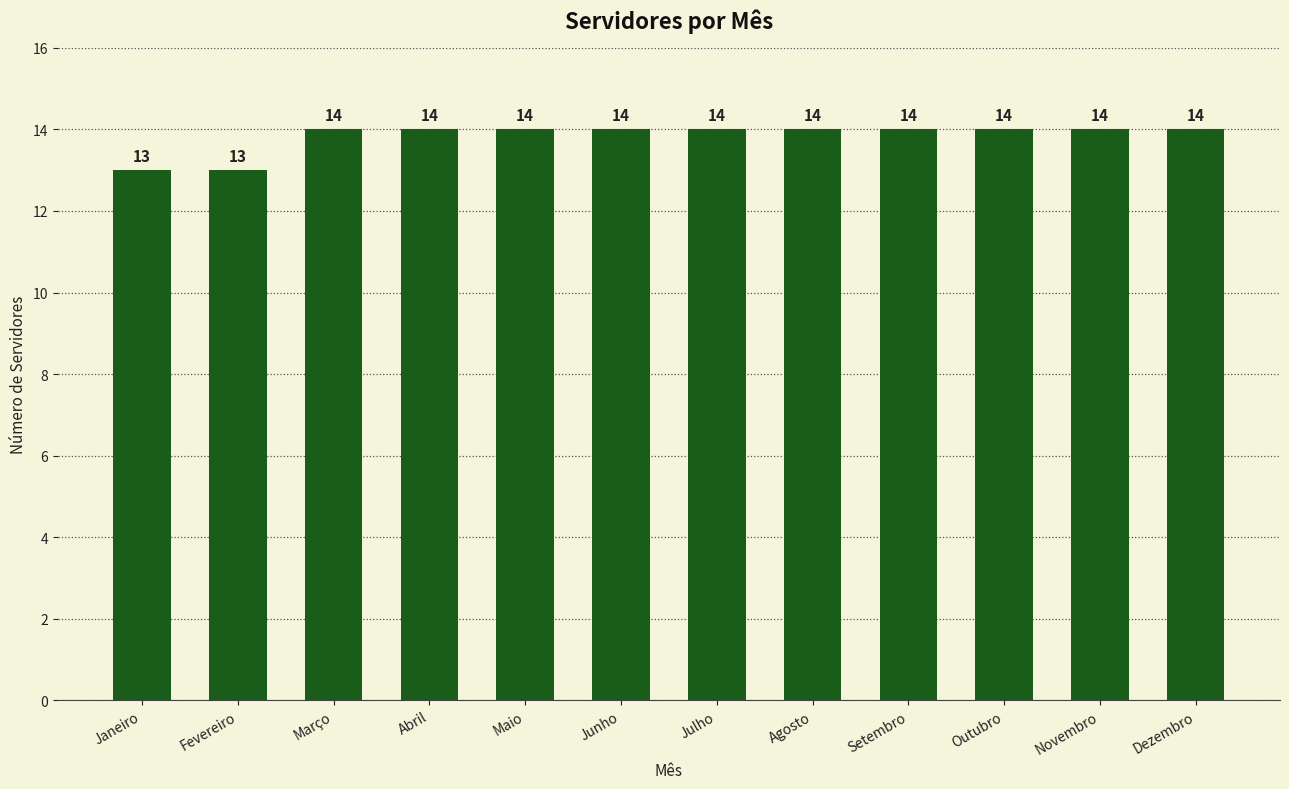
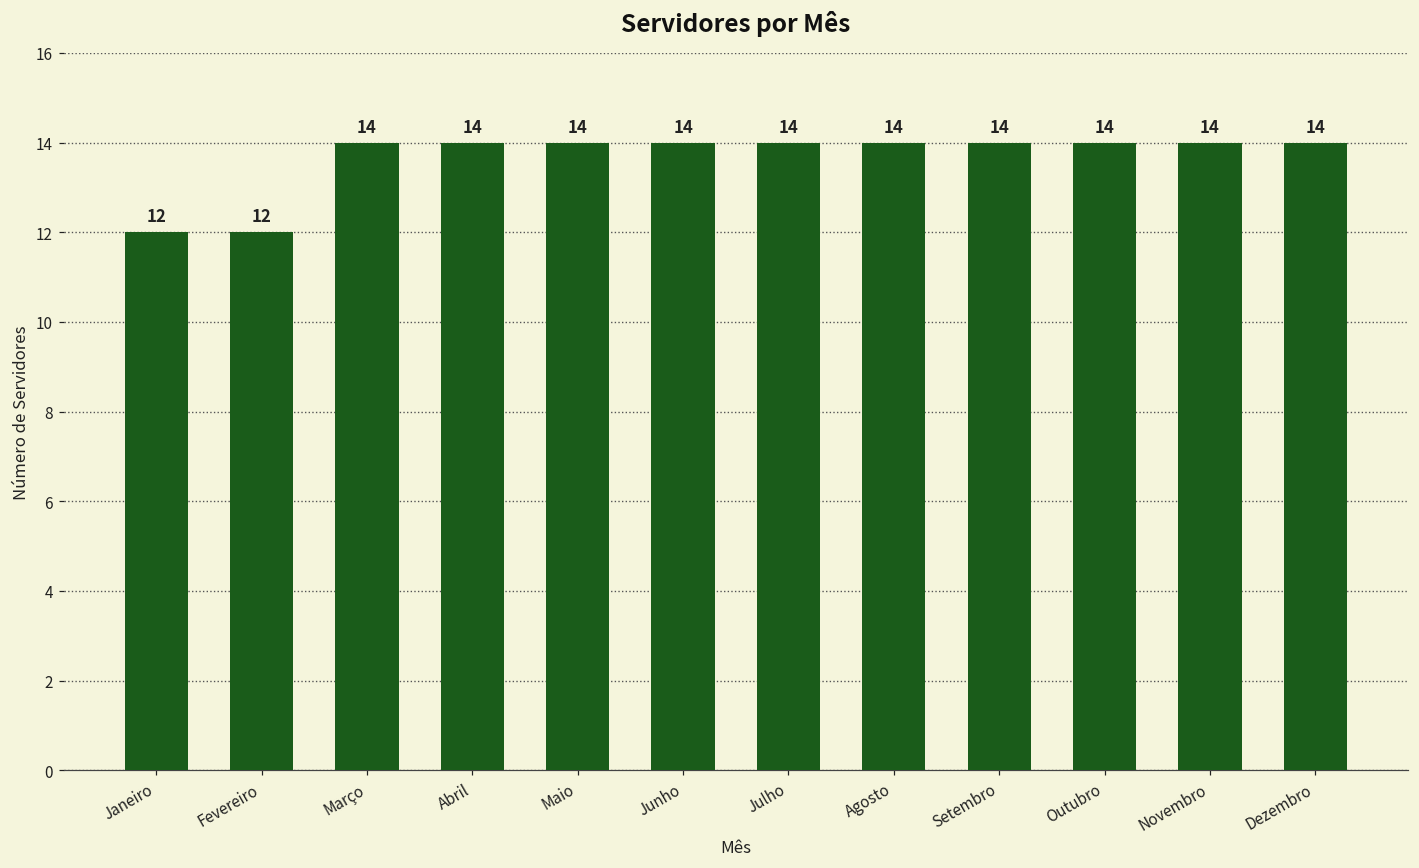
  {
-   "Janeiro": 13,
-   "Fevereiro": 13,
+   "Janeiro": 12,
+   "Fevereiro": 12,
    "Março": 14,
    "Abril": 14,
    "Maio": 14,
    "Junho": 14,
    "Julho": 14,
    "Agosto": 14,
    "Setembro": 14,
    "Outubro": 14,
    "Novembro": 14,
    "Dezembro": 14
  }
